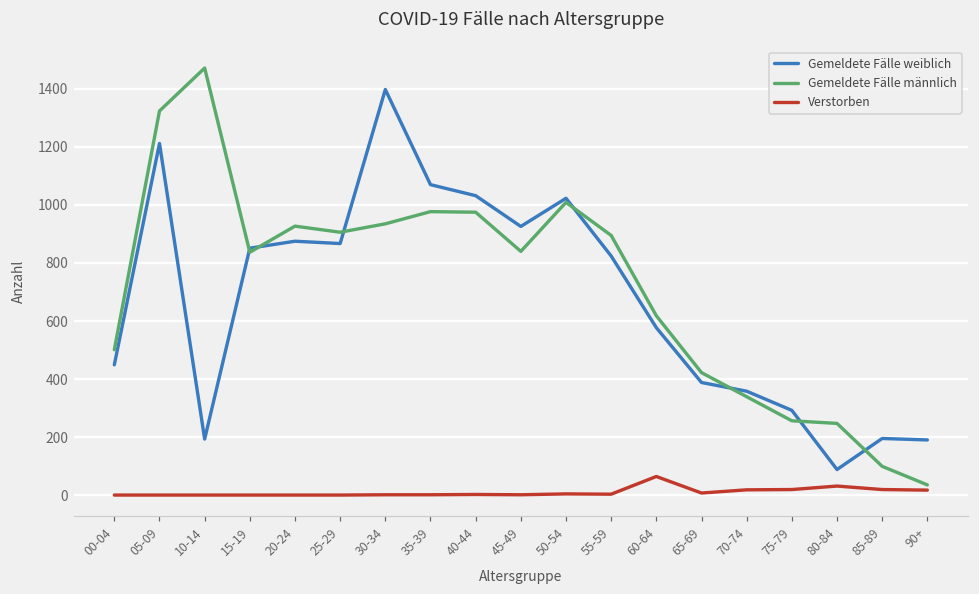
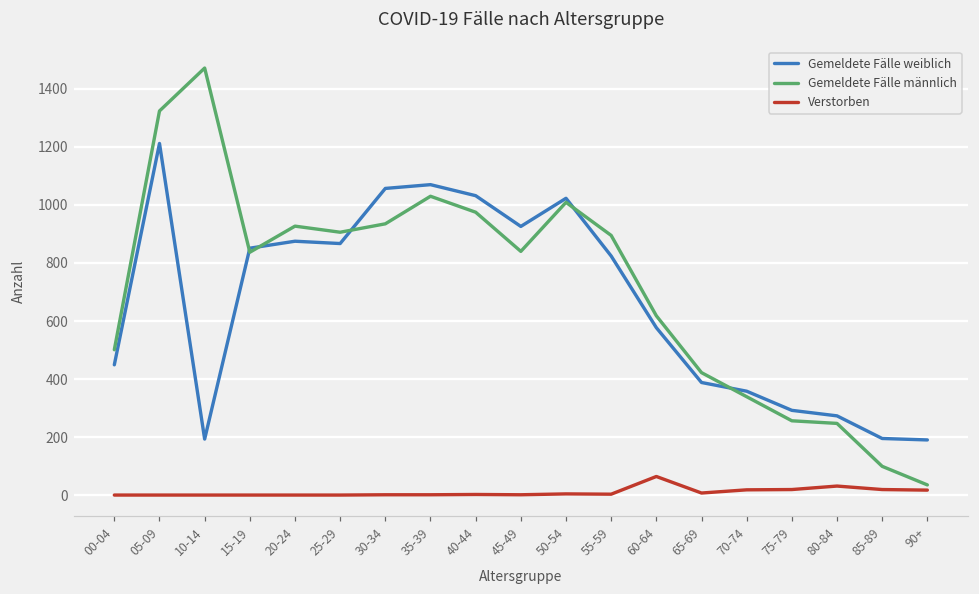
  {
    "Gemeldete Fälle weiblich": {
      "00-04": 450,
      "05-09": 1210,
      "10-14": 190,
      "15-19": 850,
      "20-24": 880,
      "25-29": 870,
-     "30-34": 1400,
+     "30-34": 1060,
      "35-39": 1070,
      "40-44": 1030,
      "45-49": 930,
      "50-54": 1020,
      "55-59": 820,
      "60-64": 580,
      "65-69": 390,
      "70-74": 360,
      "75-79": 290,
-     "80-84": 90,
+     "80-84": 270,
      "85-89": 200,
      "90+": 190
    },
    "Gemeldete Fälle männlich": {
      "00-04": 500,
      "05-09": 1320,
      "10-14": 1470,
      "15-19": 840,
      "20-24": 930,
      "25-29": 910,
      "30-34": 940,
-     "35-39": 980,
+     "35-39": 1030,
      "40-44": 980,
      "45-49": 840,
      "50-54": 1010,
      "55-59": 900,
      "60-64": 620,
      "65-69": 420,
      "70-74": 340,
      "75-79": 260,
      "80-84": 250,
      "85-89": 100,
      "90+": 40
    },
    "Verstorben": {
      "00-04": 0,
      "05-09": 0,
      "10-14": 0,
      "15-19": 0,
      "20-24": 0,
      "25-29": 0,
      "30-34": 0,
      "35-39": 0,
      "40-44": 0,
      "45-49": 0,
      "50-54": 0,
      "55-59": 0,
      "60-64": 60,
      "65-69": 10,
      "70-74": 20,
      "75-79": 20,
      "80-84": 30,
      "85-89": 20,
      "90+": 20
    }
  }
